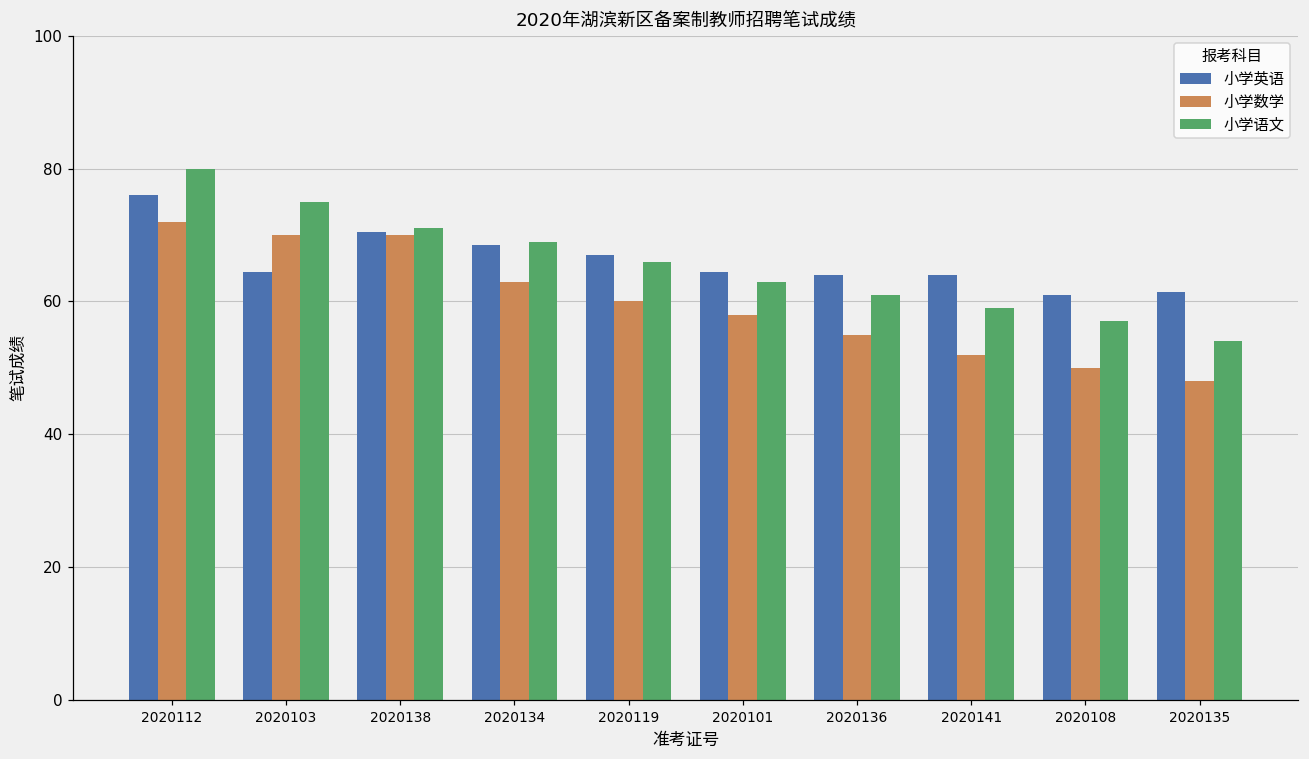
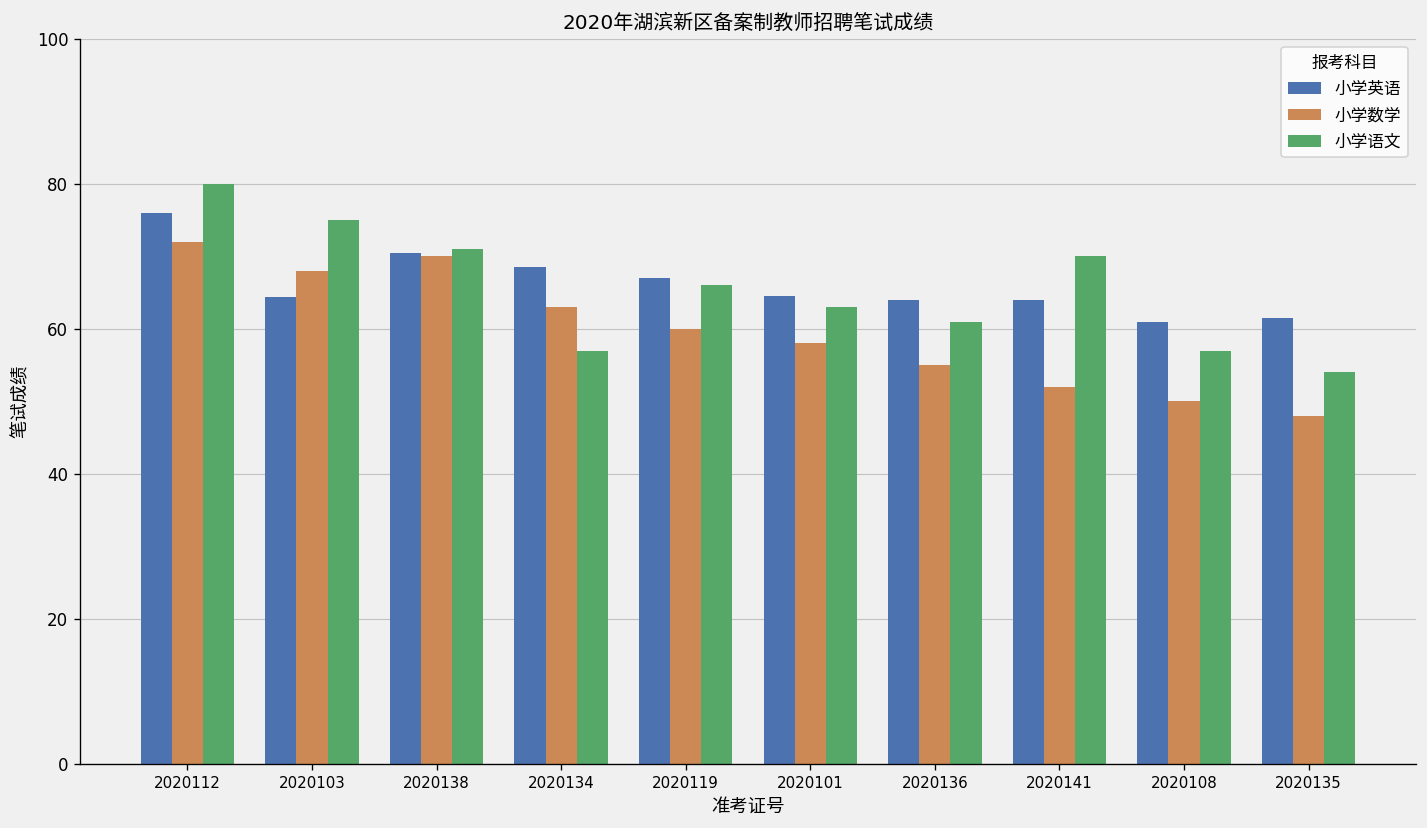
  {
    "小学英语": {
      "2020112": 76,
      "2020103": 64,
      "2020138": 71,
      "2020134": 69,
      "2020119": 67,
      "2020101": 65,
      "2020136": 64,
      "2020141": 64,
      "2020108": 61,
      "2020135": 62
    },
    "小学数学": {
      "2020112": 72,
-     "2020103": 70,
+     "2020103": 68,
      "2020138": 70,
      "2020134": 63,
      "2020119": 60,
      "2020101": 58,
      "2020136": 55,
      "2020141": 52,
      "2020108": 50,
      "2020135": 48
    },
    "小学语文": {
      "2020112": 80,
      "2020103": 75,
      "2020138": 71,
-     "2020134": 69,
+     "2020134": 57,
      "2020119": 66,
      "2020101": 63,
      "2020136": 61,
-     "2020141": 59,
+     "2020141": 70,
      "2020108": 57,
      "2020135": 54
    }
  }
